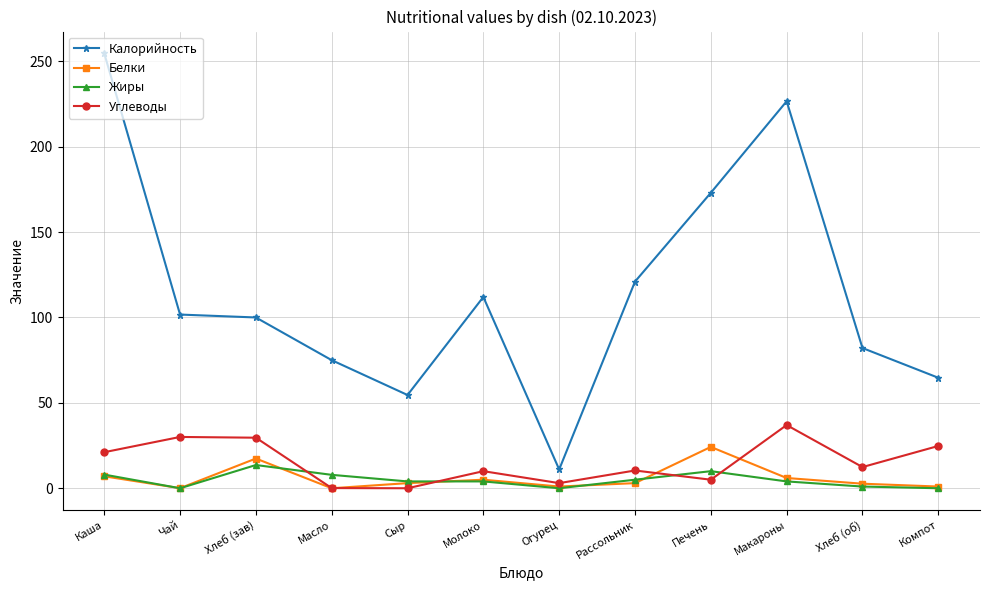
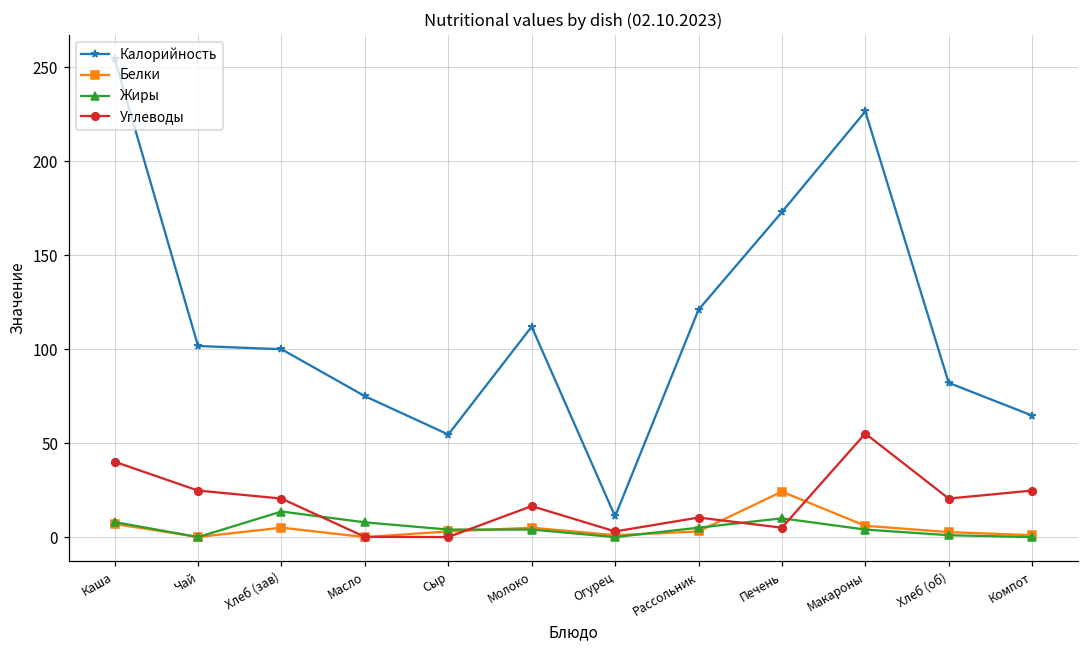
  {
    "Калорийность": {
      "Чай": 102,
      "Хлеб (зав)": 100,
      "Масло": 75,
      "Сыр": 55,
      "Молоко": 112,
      "Огурец": 11,
      "Рассольник": 121,
      "Печень": 173,
      "Макароны": 227,
      "Хлеб (об)": 82,
      "Компот": 65
    },
    "Белки": {
-     "Хлеб (зав)": 17,
+     "Хлеб (зав)": 5,
      "Рассольник": 3,
      "Печень": 24,
      "Макароны": 6,
      "Хлеб (об)": 3
    },
    "Жиры": {
      "Хлеб (зав)": 14,
      "Масло": 8,
      "Рассольник": 5,
      "Печень": 10,
      "Макароны": 4,
      "Хлеб (об)": 1
    },
    "Углеводы": {
-     "Каша": 21,
-     "Чай": 30,
-     "Хлеб (зав)": 30,
+     "Каша": 40,
+     "Чай": 25,
+     "Хлеб (зав)": 21,
      "Сыр": 0,
-     "Молоко": 10,
+     "Молоко": 17,
      "Огурец": 3,
      "Рассольник": 10,
      "Печень": 5,
-     "Макароны": 37,
-     "Хлеб (об)": 12,
+     "Макароны": 55,
+     "Хлеб (об)": 21,
      "Компот": 25
    }
  }
